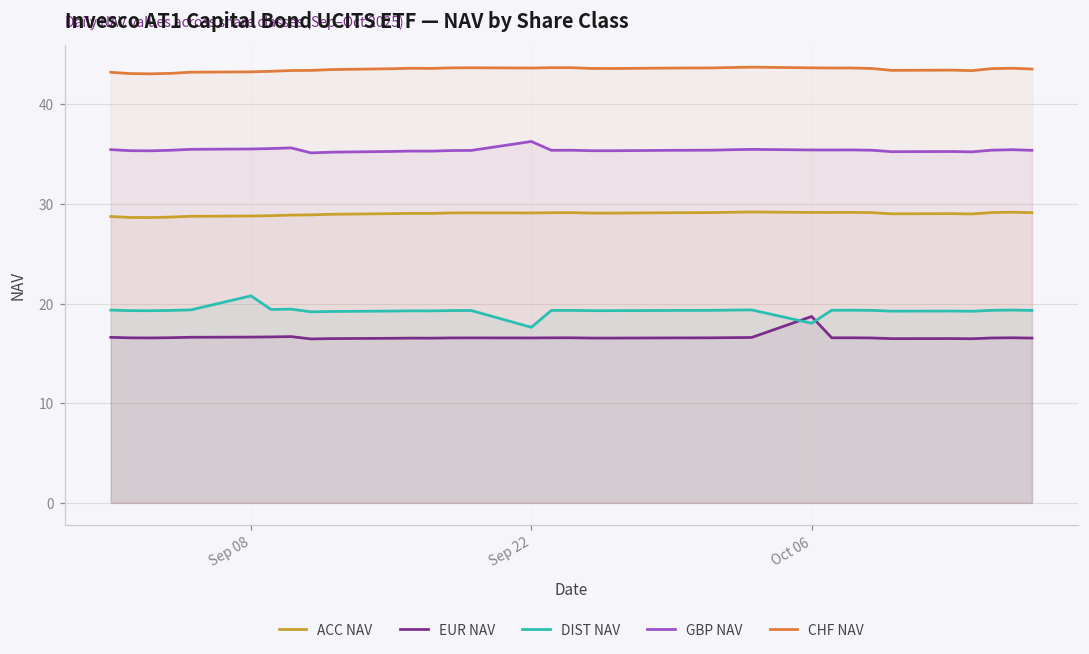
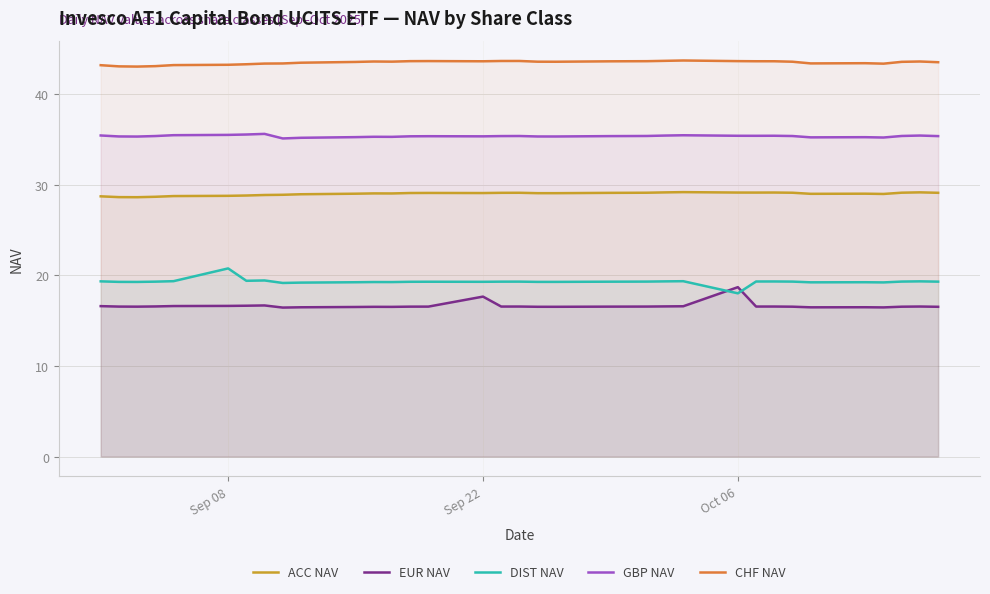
  {
    "EUR NAV": {
      "Sep 08": 17,
-     "Sep 22": 17,
+     "Sep 22": 18,
      "Oct 06": 19
    },
    "DIST NAV": {
      "Sep 08": 21,
-     "Sep 22": 18,
+     "Sep 22": 19,
      "Oct 06": 18
    },
    "GBP NAV": {
      "Sep 08": 36,
-     "Sep 22": 36,
+     "Sep 22": 35,
      "Oct 06": 35
    }
  }
